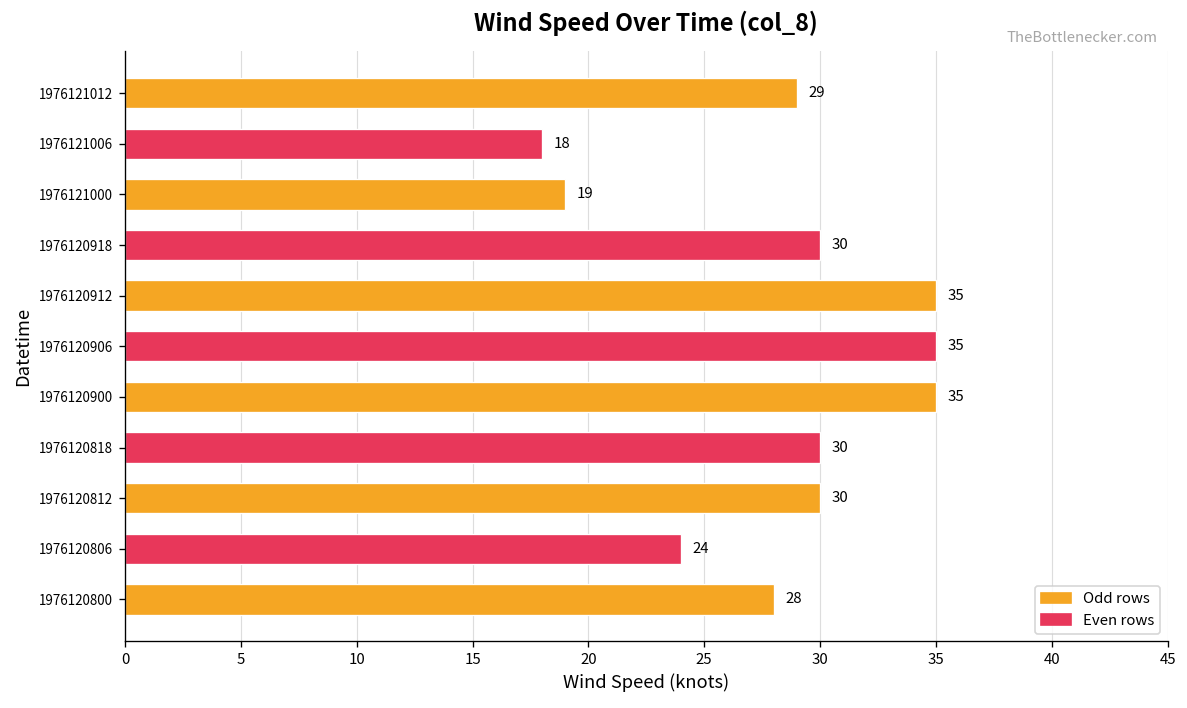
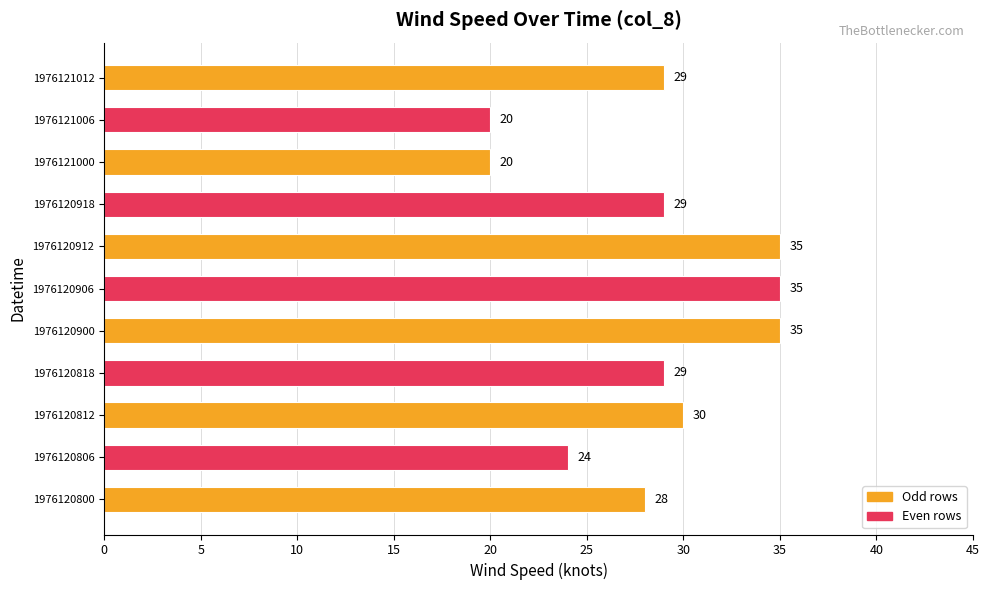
  {
    "1976121012": 29,
-   "1976121006": 18,
-   "1976121000": 19,
-   "1976120918": 30,
+   "1976121006": 20,
+   "1976121000": 20,
+   "1976120918": 29,
    "1976120912": 35,
    "1976120906": 35,
    "1976120900": 35,
-   "1976120818": 30,
+   "1976120818": 29,
    "1976120812": 30,
    "1976120806": 24,
    "1976120800": 28
  }
